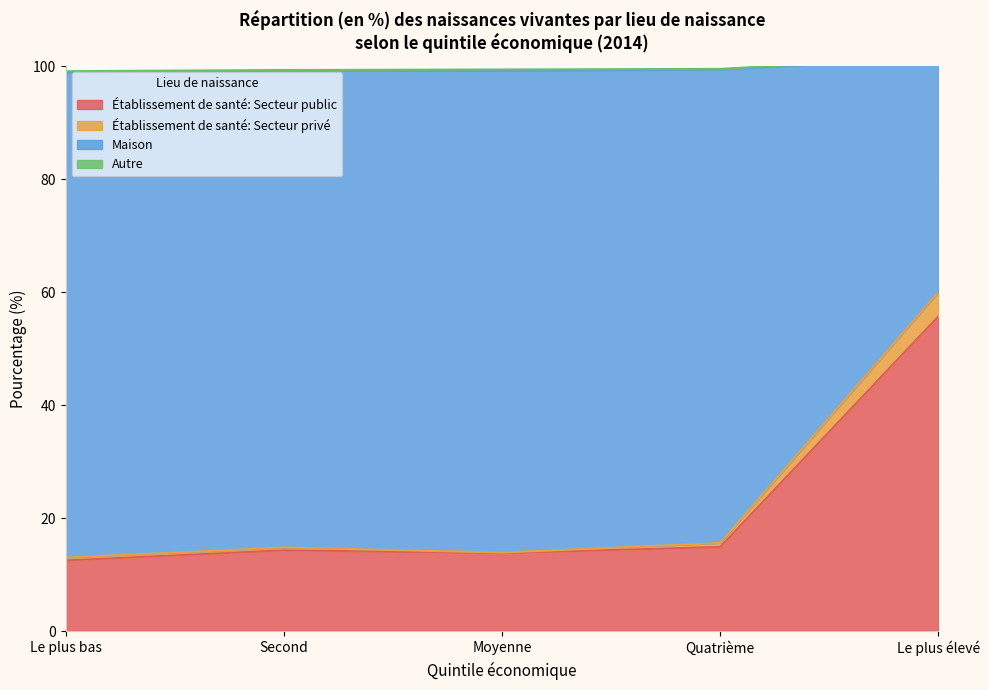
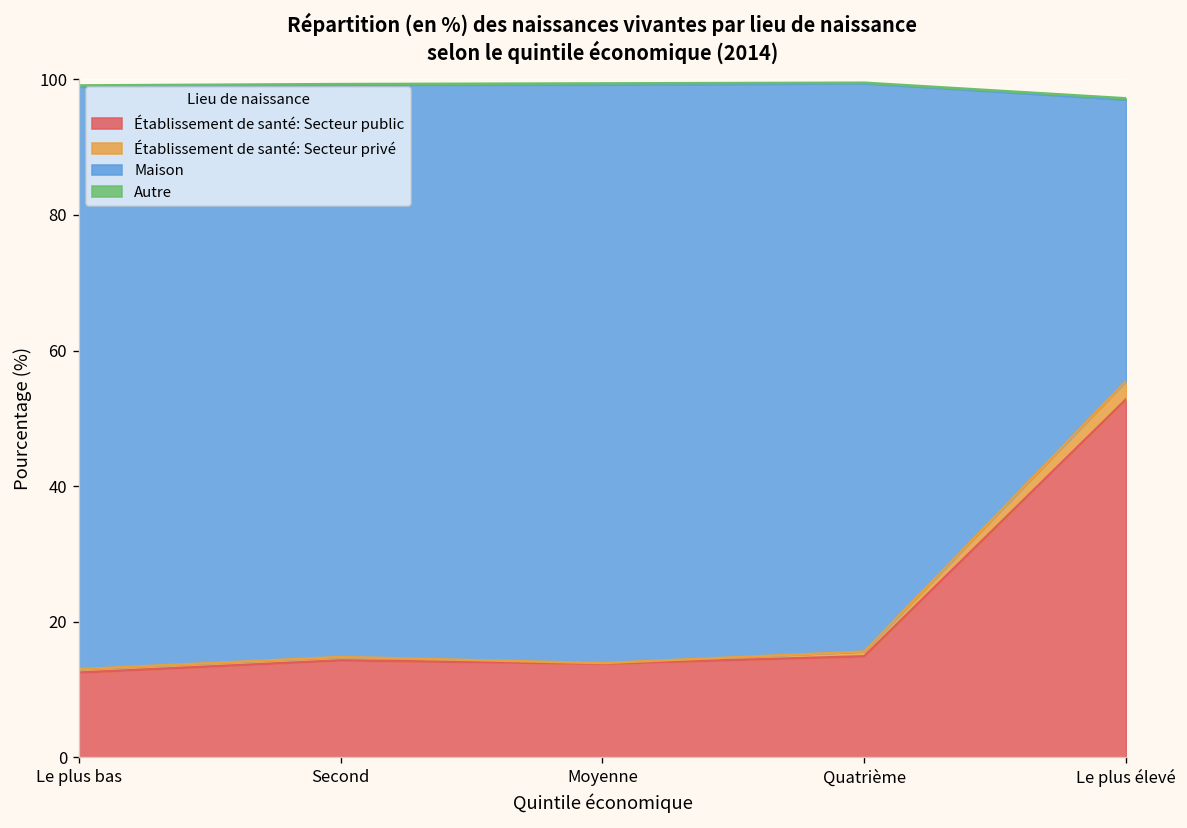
  {
    "Établissement de santé: Secteur public": {
      "Le plus bas": 13,
      "Second": 14,
      "Quatrième": 15,
-     "Le plus élevé": 56
+     "Le plus élevé": 53
    },
    "Établissement de santé: Secteur privé": {
      "Le plus bas": 1,
      "Second": 1,
      "Quatrième": 1,
-     "Le plus élevé": 4
+     "Le plus élevé": 3
    }
  }
